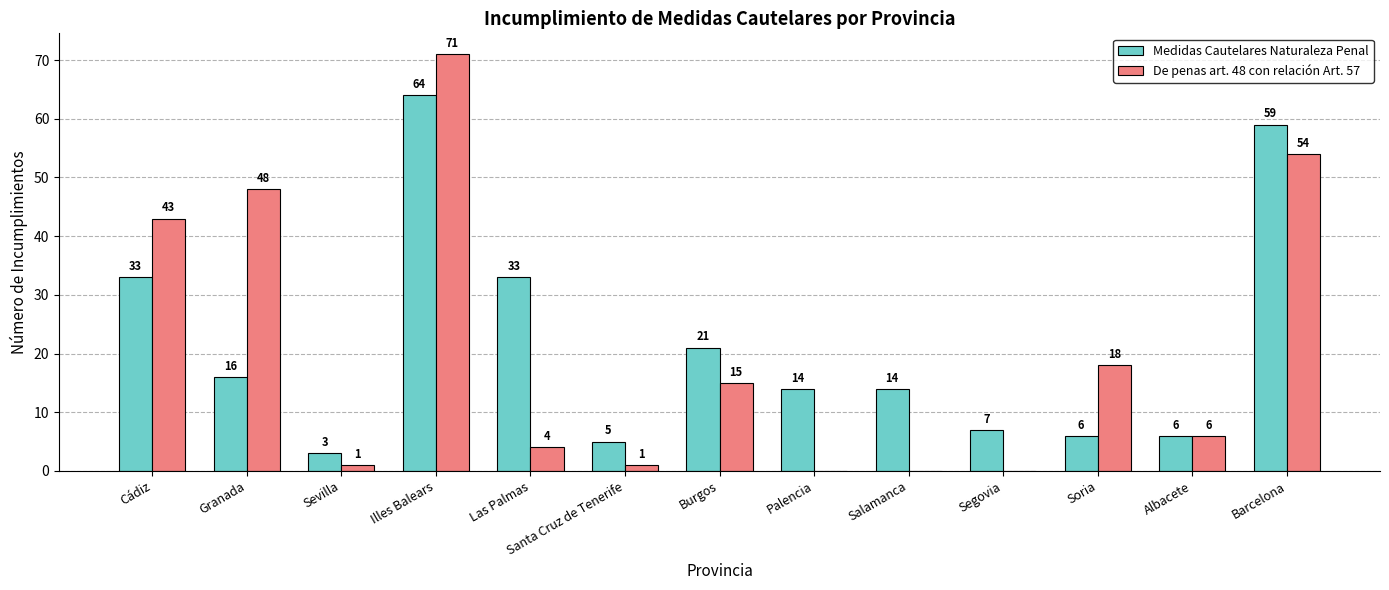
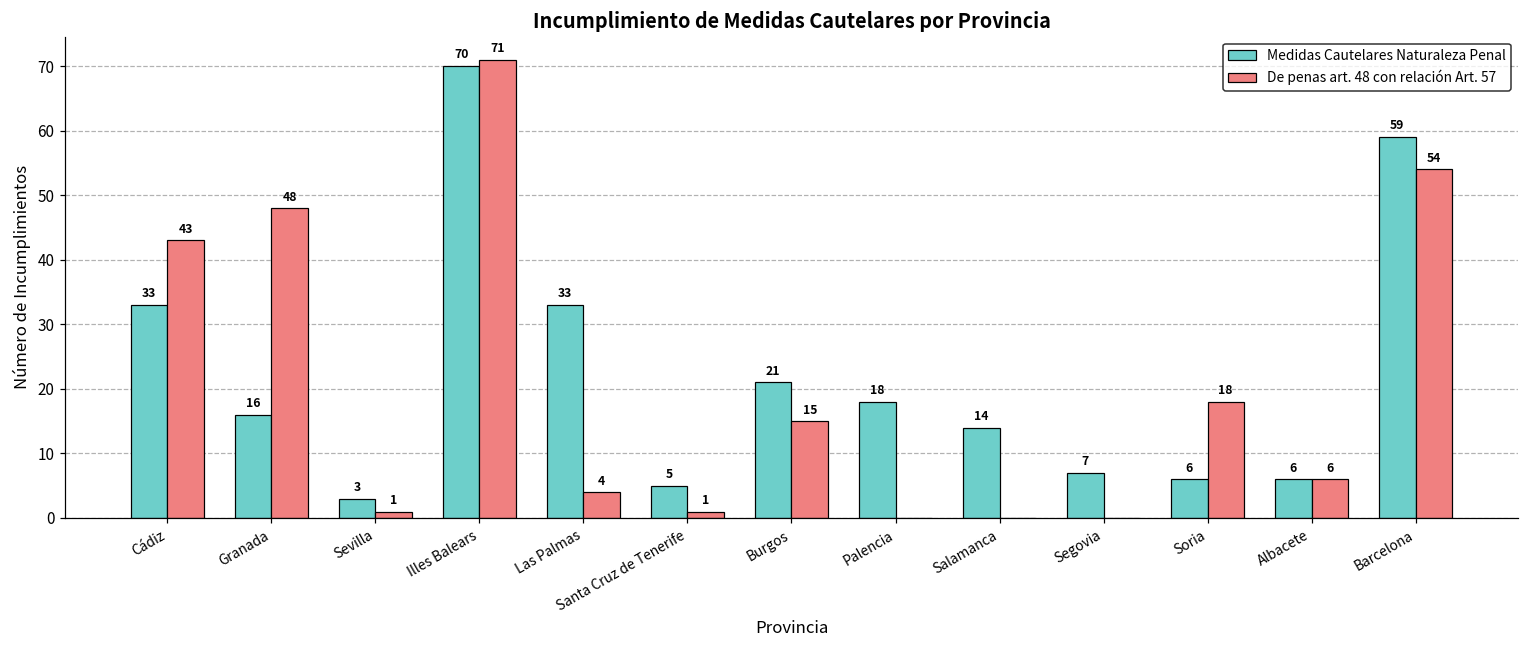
  {
    "Medidas Cautelares Naturaleza Penal": {
      "Cádiz": 33,
      "Granada": 16,
      "Sevilla": 3,
-     "Illes Balears": 64,
+     "Illes Balears": 70,
      "Las Palmas": 33,
      "Santa Cruz de Tenerife": 5,
      "Burgos": 21,
-     "Palencia": 14,
+     "Palencia": 18,
      "Salamanca": 14,
      "Segovia": 7,
      "Soria": 6,
      "Albacete": 6,
      "Barcelona": 59
    },
    "De penas art. 48 con relación Art. 57": {
      "Cádiz": 43,
      "Granada": 48,
      "Sevilla": 1,
      "Illes Balears": 71,
      "Las Palmas": 4,
      "Santa Cruz de Tenerife": 1,
      "Burgos": 15,
      "Soria": 18,
      "Albacete": 6,
      "Barcelona": 54
    }
  }
